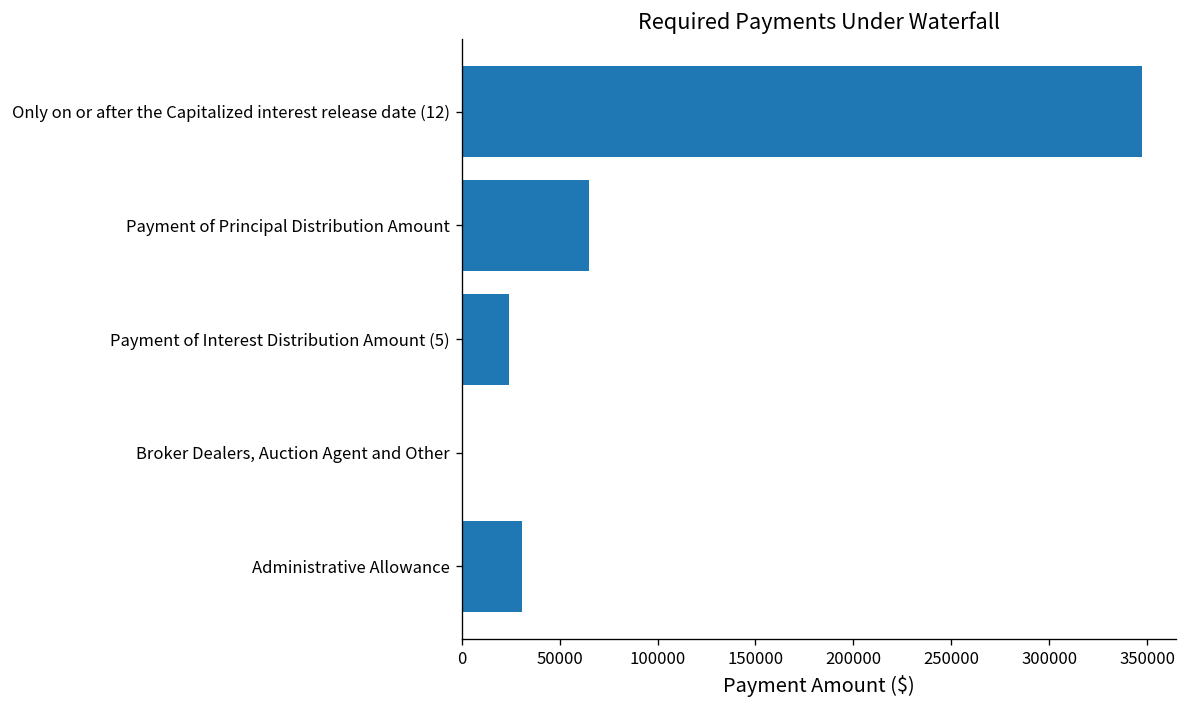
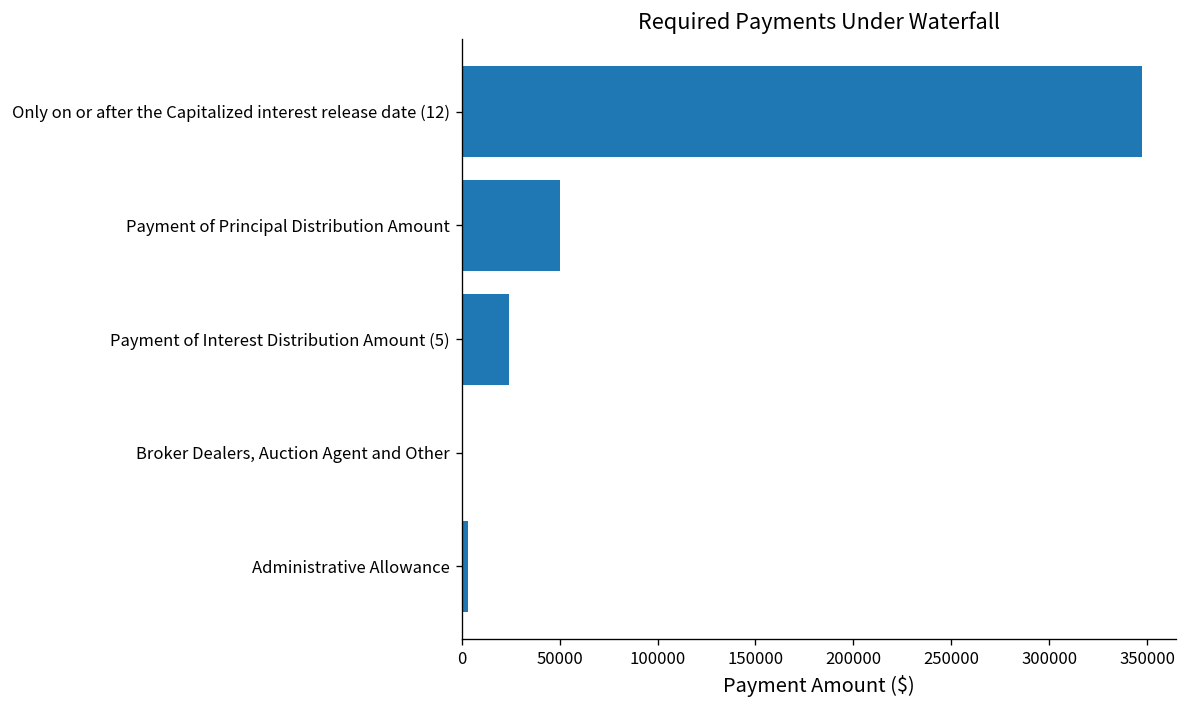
  {
    "Only on or after the Capitalized interest release date (12)": 347000,
-   "Payment of Principal Distribution Amount": 65000,
+   "Payment of Principal Distribution Amount": 50000,
    "Payment of Interest Distribution Amount (5)": 24000,
-   "Administrative Allowance": 31000
+   "Administrative Allowance": 3000
  }
